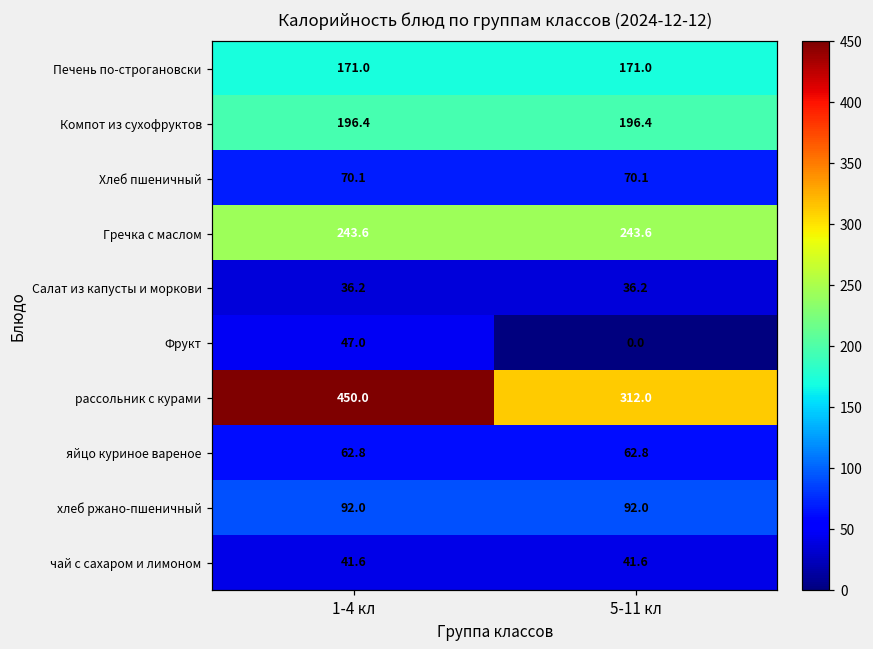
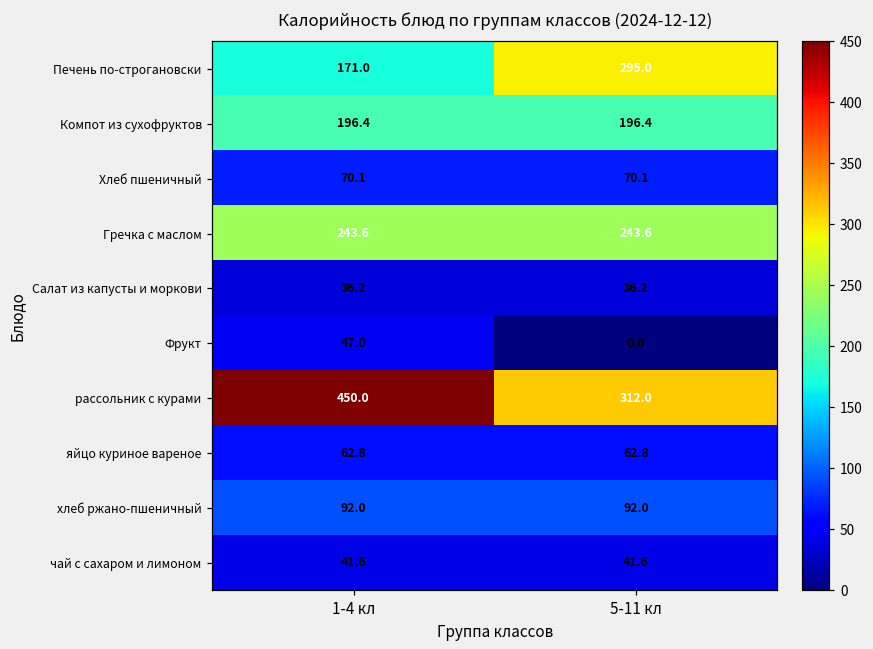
  {
    "Печень по-строгановски": {
      "1-4 кл": 171.0,
-     "5-11 кл": 171.0
+     "5-11 кл": 295.0
    },
    "Компот из сухофруктов": {
      "1-4 кл": 196.4,
      "5-11 кл": 196.4
    },
    "Хлеб пшеничный": {
      "1-4 кл": 70.1,
      "5-11 кл": 70.1
    },
    "Гречка с маслом": {
      "1-4 кл": 243.6,
      "5-11 кл": 243.6
    },
    "Салат из капусты и моркови": {
      "1-4 кл": 36.2,
      "5-11 кл": 36.2
    },
    "Фрукт": {
      "1-4 кл": 47.0,
      "5-11 кл": 0.0
    },
    "рассольник с курами": {
      "1-4 кл": 450.0,
      "5-11 кл": 312.0
    },
    "яйцо куриное вареное": {
      "1-4 кл": 62.8,
      "5-11 кл": 62.8
    },
    "хлеб ржано-пшеничный": {
      "1-4 кл": 92.0,
      "5-11 кл": 92.0
    },
    "чай с сахаром и лимоном": {
      "1-4 кл": 41.6,
      "5-11 кл": 41.6
    }
  }
